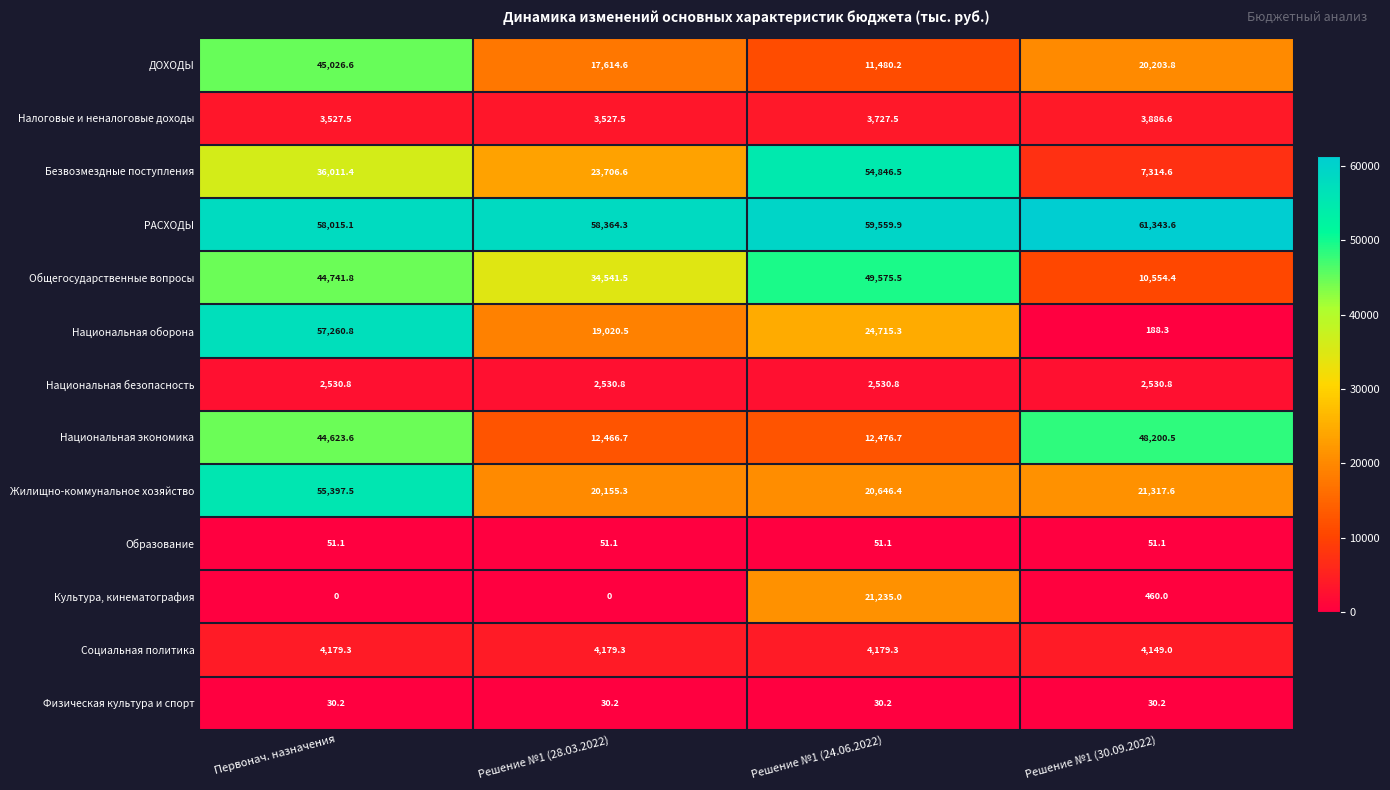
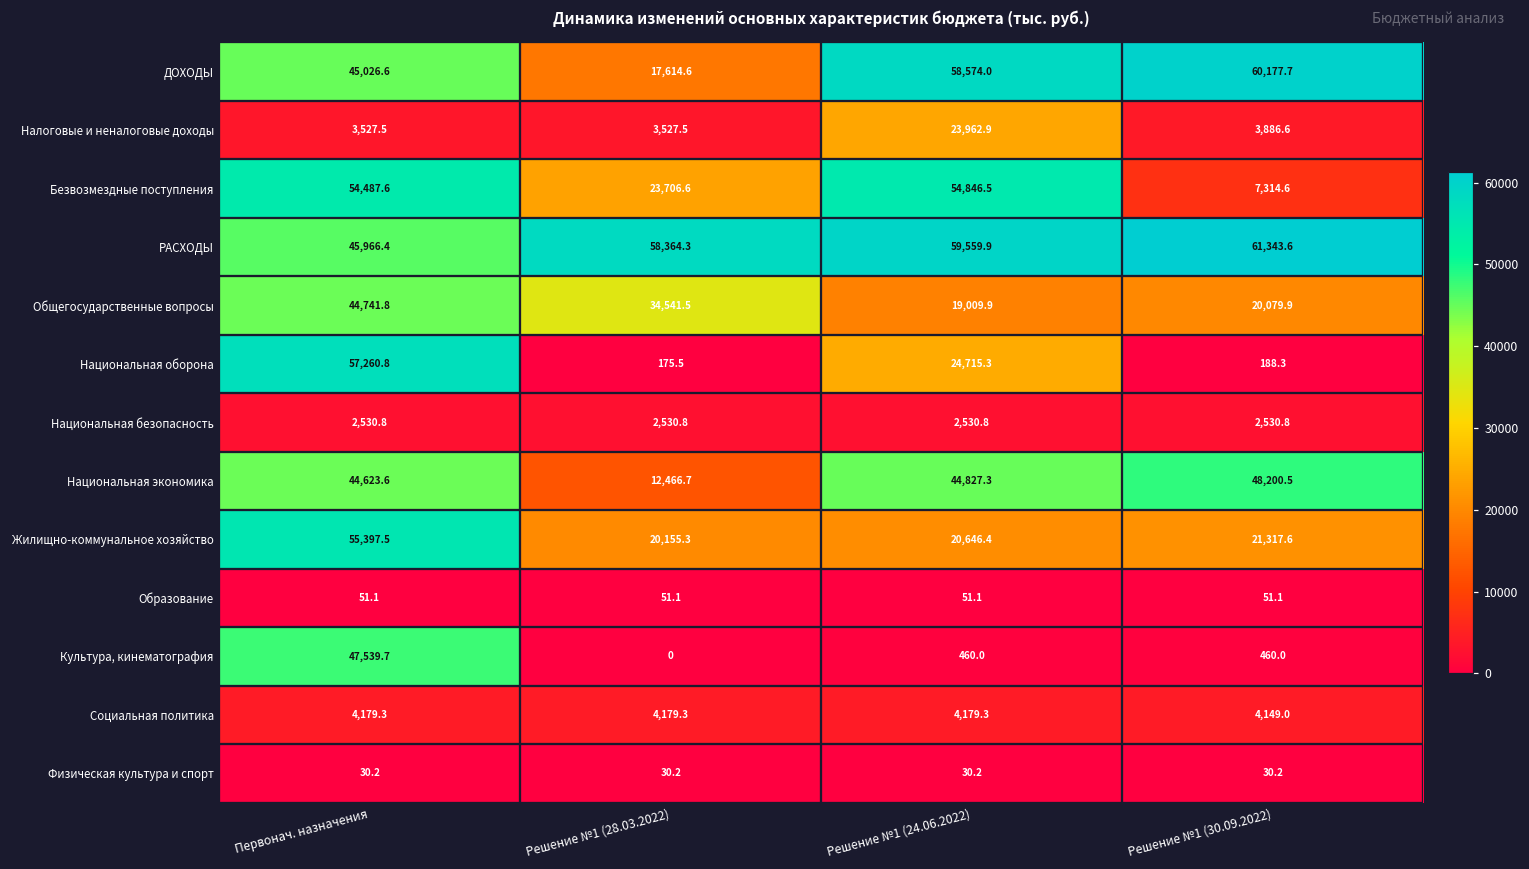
  {
    "ДОХОДЫ": {
      "Первонач. назначения": "45,026.6",
      "Решение №1 (28.03.2022)": "17,614.6",
-     "Решение №1 (24.06.2022)": "11,480.2",
-     "Решение №1 (30.09.2022)": "20,203.8"
+     "Решение №1 (24.06.2022)": "58,574.0",
+     "Решение №1 (30.09.2022)": "60,177.7"
    },
    "Налоговые и неналоговые доходы": {
      "Первонач. назначения": "3,527.5",
      "Решение №1 (28.03.2022)": "3,527.5",
-     "Решение №1 (24.06.2022)": "3,727.5",
+     "Решение №1 (24.06.2022)": "23,962.9",
      "Решение №1 (30.09.2022)": "3,886.6"
    },
    "Безвозмездные поступления": {
-     "Первонач. назначения": "36,011.4",
+     "Первонач. назначения": "54,487.6",
      "Решение №1 (28.03.2022)": "23,706.6",
      "Решение №1 (24.06.2022)": "54,846.5",
      "Решение №1 (30.09.2022)": "7,314.6"
    },
    "РАСХОДЫ": {
-     "Первонач. назначения": "58,015.1",
+     "Первонач. назначения": "45,966.4",
      "Решение №1 (28.03.2022)": "58,364.3",
      "Решение №1 (24.06.2022)": "59,559.9",
      "Решение №1 (30.09.2022)": "61,343.6"
    },
    "Общегосударственные вопросы": {
      "Первонач. назначения": "44,741.8",
      "Решение №1 (28.03.2022)": "34,541.5",
-     "Решение №1 (24.06.2022)": "49,575.5",
-     "Решение №1 (30.09.2022)": "10,554.4"
+     "Решение №1 (24.06.2022)": "19,009.9",
+     "Решение №1 (30.09.2022)": "20,079.9"
    },
    "Национальная оборона": {
      "Первонач. назначения": "57,260.8",
-     "Решение №1 (28.03.2022)": "19,020.5",
+     "Решение №1 (28.03.2022)": "175.5",
      "Решение №1 (24.06.2022)": "24,715.3",
      "Решение №1 (30.09.2022)": "188.3"
    },
    "Национальная безопасность": {
      "Первонач. назначения": "2,530.8",
      "Решение №1 (28.03.2022)": "2,530.8",
      "Решение №1 (24.06.2022)": "2,530.8",
      "Решение №1 (30.09.2022)": "2,530.8"
    },
    "Национальная экономика": {
      "Первонач. назначения": "44,623.6",
      "Решение №1 (28.03.2022)": "12,466.7",
-     "Решение №1 (24.06.2022)": "12,476.7",
+     "Решение №1 (24.06.2022)": "44,827.3",
      "Решение №1 (30.09.2022)": "48,200.5"
    },
    "Жилищно-коммунальное хозяйство": {
      "Первонач. назначения": "55,397.5",
      "Решение №1 (28.03.2022)": "20,155.3",
      "Решение №1 (24.06.2022)": "20,646.4",
      "Решение №1 (30.09.2022)": "21,317.6"
    },
    "Образование": {
      "Первонач. назначения": "51.1",
      "Решение №1 (28.03.2022)": "51.1",
      "Решение №1 (24.06.2022)": "51.1",
      "Решение №1 (30.09.2022)": "51.1"
    },
    "Культура, кинематография": {
-     "Первонач. назначения": "0",
+     "Первонач. назначения": "47,539.7",
      "Решение №1 (28.03.2022)": "0",
-     "Решение №1 (24.06.2022)": "21,235.0",
+     "Решение №1 (24.06.2022)": "460.0",
      "Решение №1 (30.09.2022)": "460.0"
    },
    "Социальная политика": {
      "Первонач. назначения": "4,179.3",
      "Решение №1 (28.03.2022)": "4,179.3",
      "Решение №1 (24.06.2022)": "4,179.3",
      "Решение №1 (30.09.2022)": "4,149.0"
    },
    "Физическая культура и спорт": {
      "Первонач. назначения": "30.2",
      "Решение №1 (28.03.2022)": "30.2",
      "Решение №1 (24.06.2022)": "30.2",
      "Решение №1 (30.09.2022)": "30.2"
    }
  }
